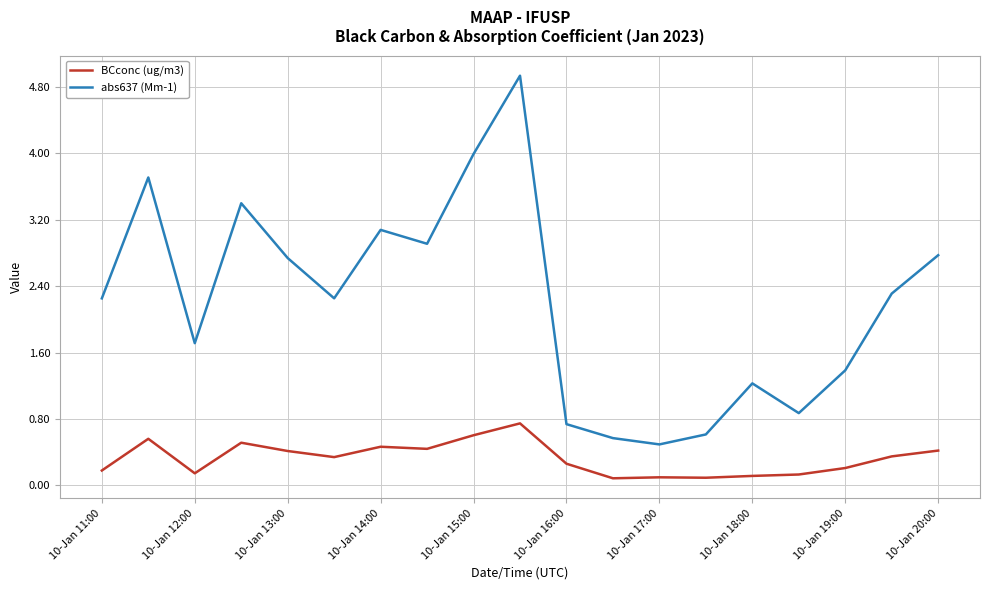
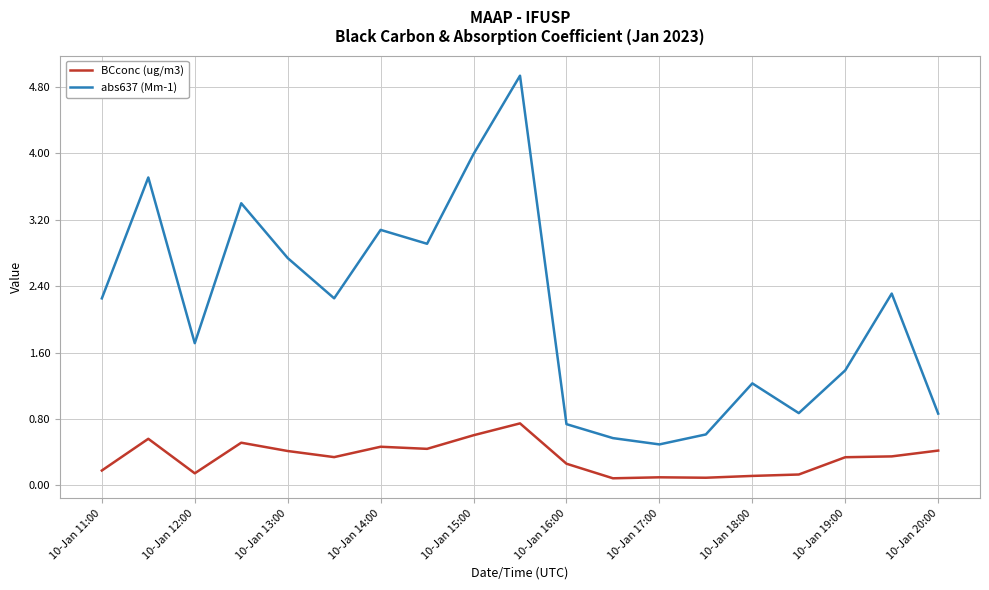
  {
    "BCconc (ug/m3)": {
      "10-Jan 11:00": 0.2,
      "10-Jan 12:00": 0.1,
      "10-Jan 13:00": 0.4,
      "10-Jan 14:00": 0.5,
      "10-Jan 15:00": 0.6,
      "10-Jan 16:00": 0.3,
      "10-Jan 17:00": 0.1,
      "10-Jan 18:00": 0.1,
-     "10-Jan 19:00": 0.2,
+     "10-Jan 19:00": 0.3,
      "10-Jan 20:00": 0.4
    },
    "abs637 (Mm-1)": {
      "10-Jan 11:00": 2.3,
      "10-Jan 12:00": 1.7,
      "10-Jan 13:00": 2.7,
      "10-Jan 14:00": 3.1,
      "10-Jan 15:00": 4.0,
      "10-Jan 16:00": 0.7,
      "10-Jan 17:00": 0.5,
      "10-Jan 18:00": 1.2,
      "10-Jan 19:00": 1.4,
-     "10-Jan 20:00": 2.8
+     "10-Jan 20:00": 0.9
    }
  }
